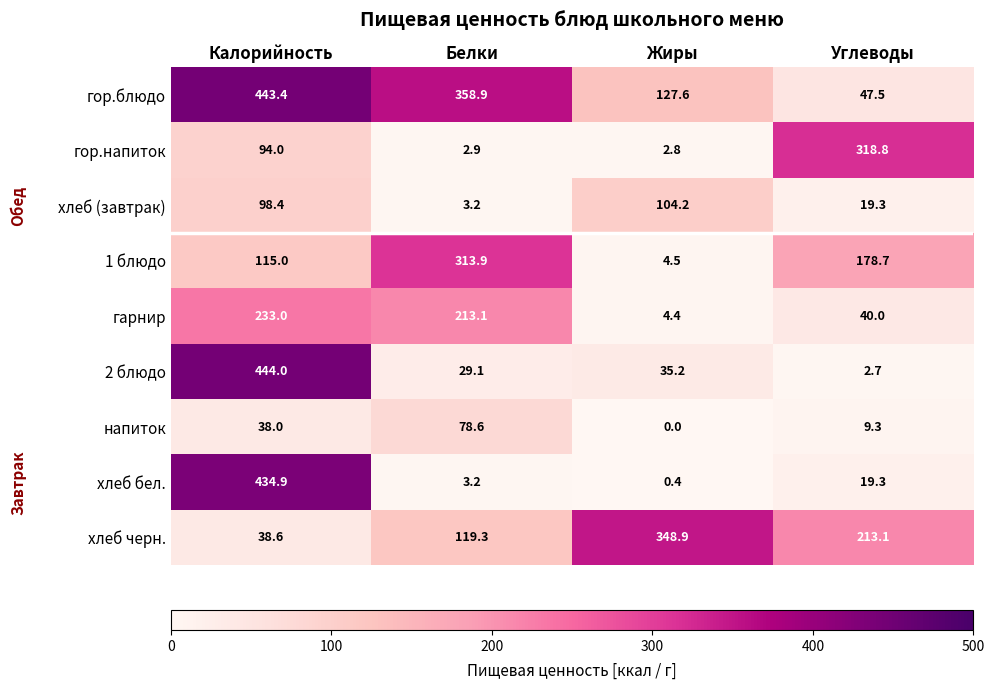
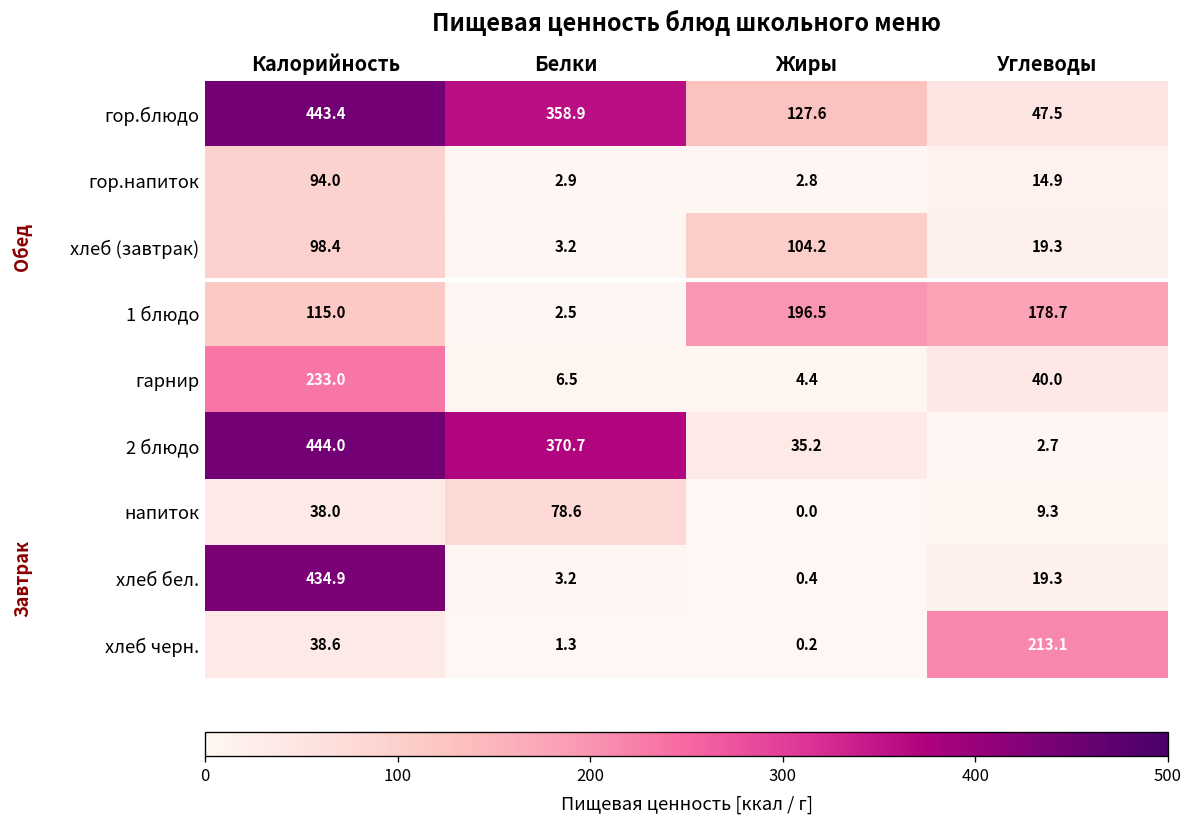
  {
    "гор.блюдо": {
      "Калорийность": 443.4,
      "Белки": 358.9,
      "Жиры": 127.6,
      "Углеводы": 47.5
    },
    "гор.напиток": {
      "Калорийность": 94.0,
      "Белки": 2.9,
      "Жиры": 2.8,
-     "Углеводы": 318.8
+     "Углеводы": 14.9
    },
    "хлеб (завтрак)": {
      "Калорийность": 98.4,
      "Белки": 3.2,
      "Жиры": 104.2,
      "Углеводы": 19.3
    },
    "1 блюдо": {
      "Калорийность": 115.0,
-     "Белки": 313.9,
-     "Жиры": 4.5,
+     "Белки": 2.5,
+     "Жиры": 196.5,
      "Углеводы": 178.7
    },
    "гарнир": {
      "Калорийность": 233.0,
-     "Белки": 213.1,
+     "Белки": 6.5,
      "Жиры": 4.4,
      "Углеводы": 40.0
    },
    "2 блюдо": {
      "Калорийность": 444.0,
-     "Белки": 29.1,
+     "Белки": 370.7,
      "Жиры": 35.2,
      "Углеводы": 2.7
    },
    "напиток": {
      "Калорийность": 38.0,
      "Белки": 78.6,
      "Жиры": 0.0,
      "Углеводы": 9.3
    },
    "хлеб бел.": {
      "Калорийность": 434.9,
      "Белки": 3.2,
      "Жиры": 0.4,
      "Углеводы": 19.3
    },
    "хлеб черн.": {
      "Калорийность": 38.6,
-     "Белки": 119.3,
-     "Жиры": 348.9,
+     "Белки": 1.3,
+     "Жиры": 0.2,
      "Углеводы": 213.1
    }
  }
